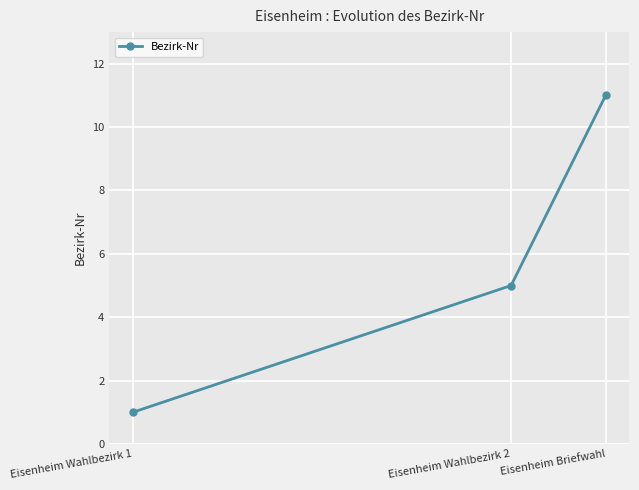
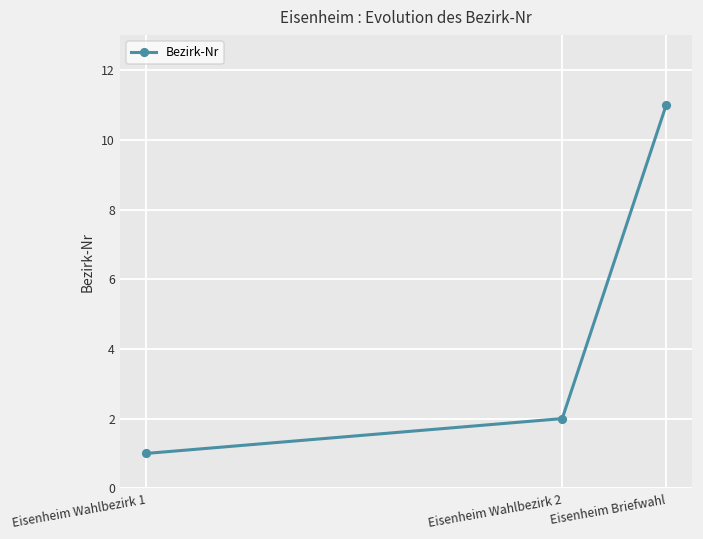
  {
    "Eisenheim Wahlbezirk 1": 1,
-   "Eisenheim Wahlbezirk 2": 5,
+   "Eisenheim Wahlbezirk 2": 2,
    "Eisenheim Briefwahl": 11
  }
